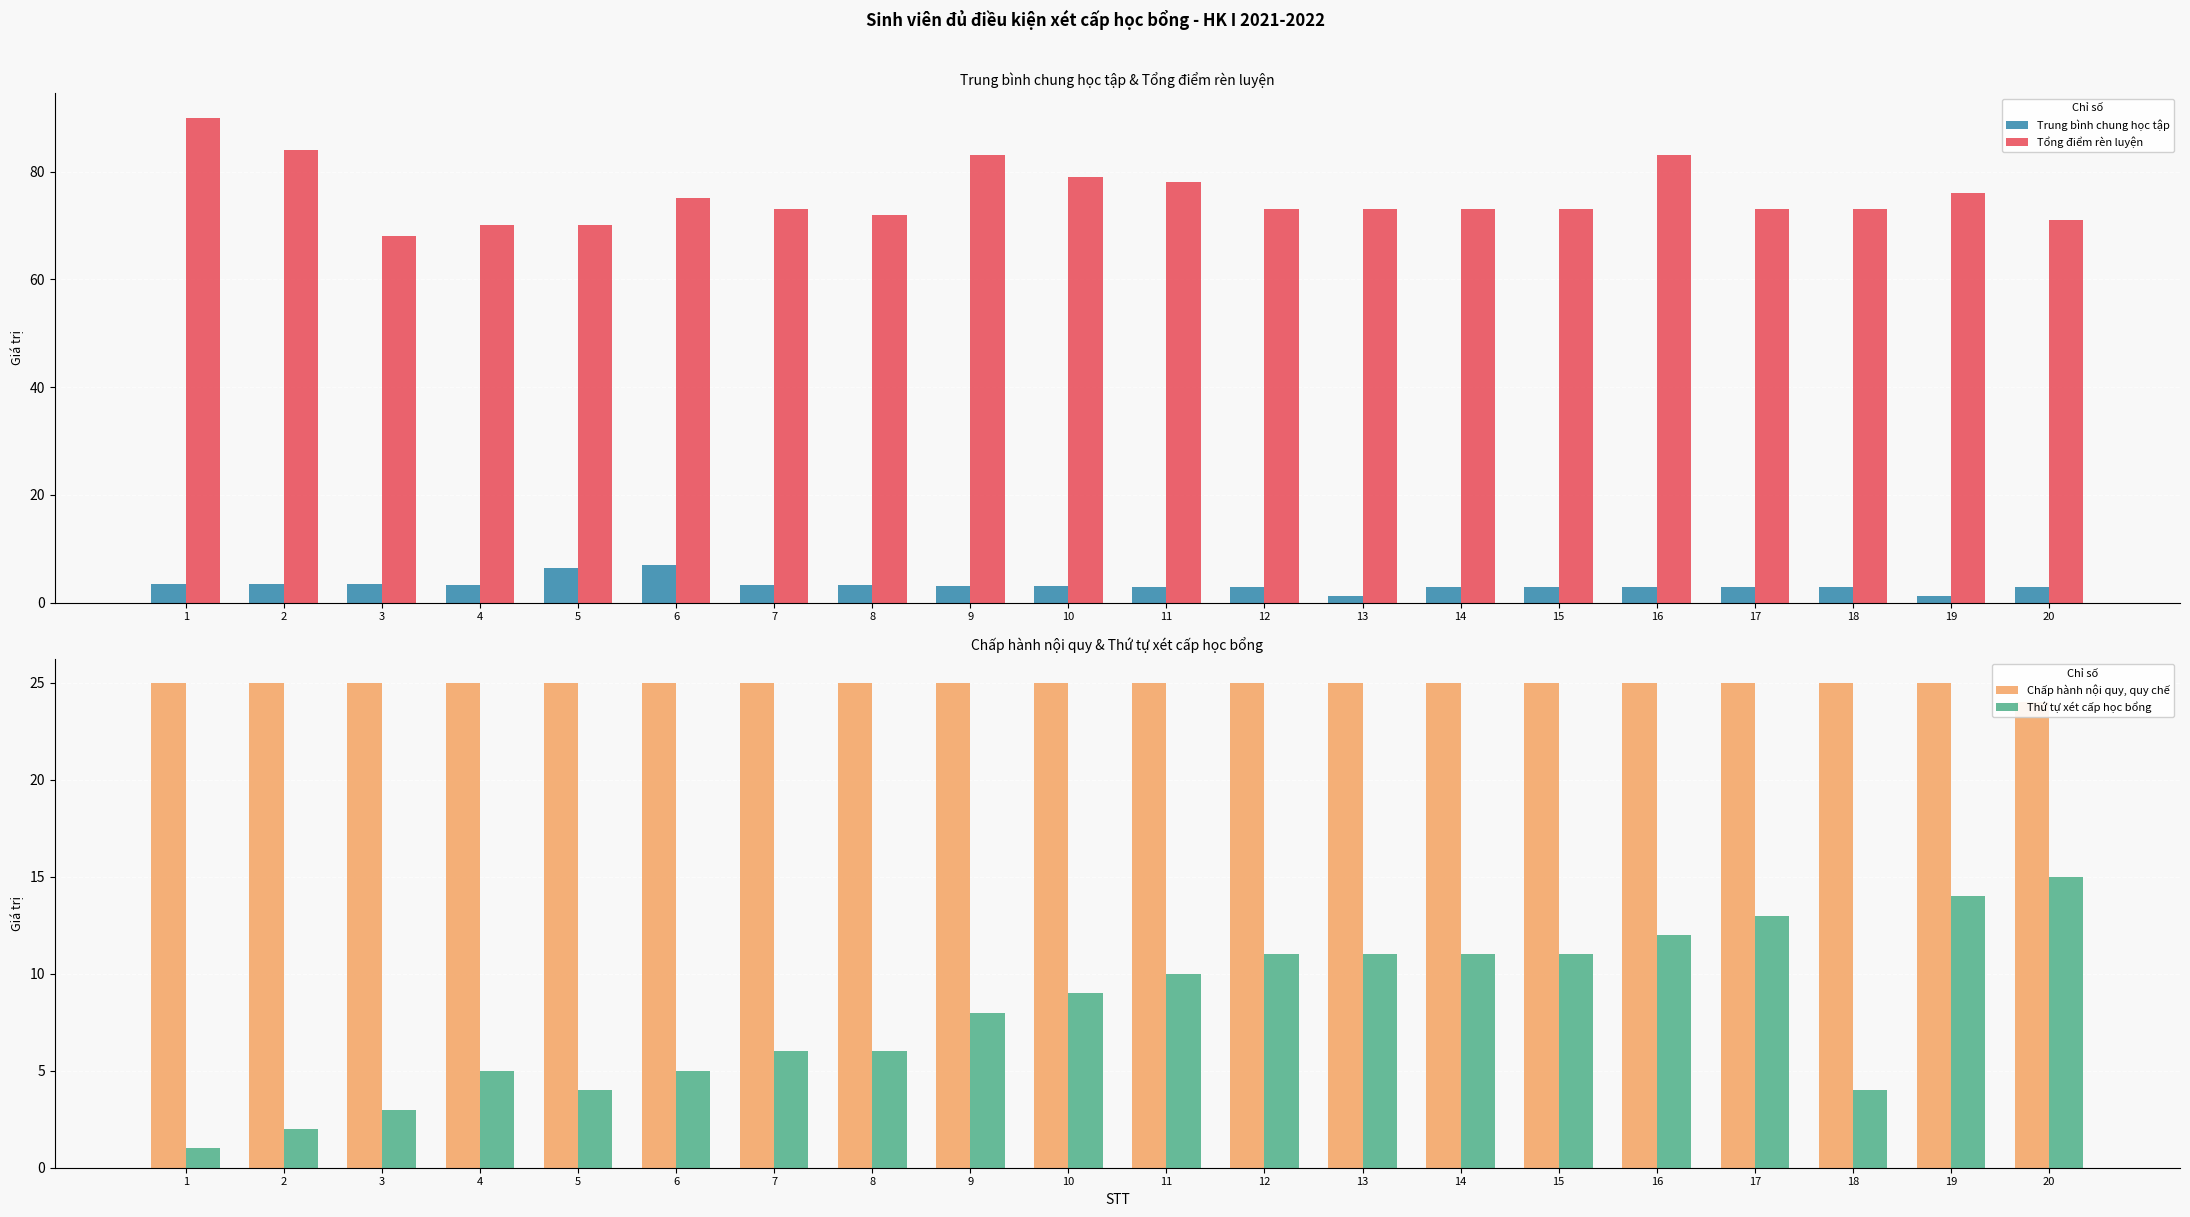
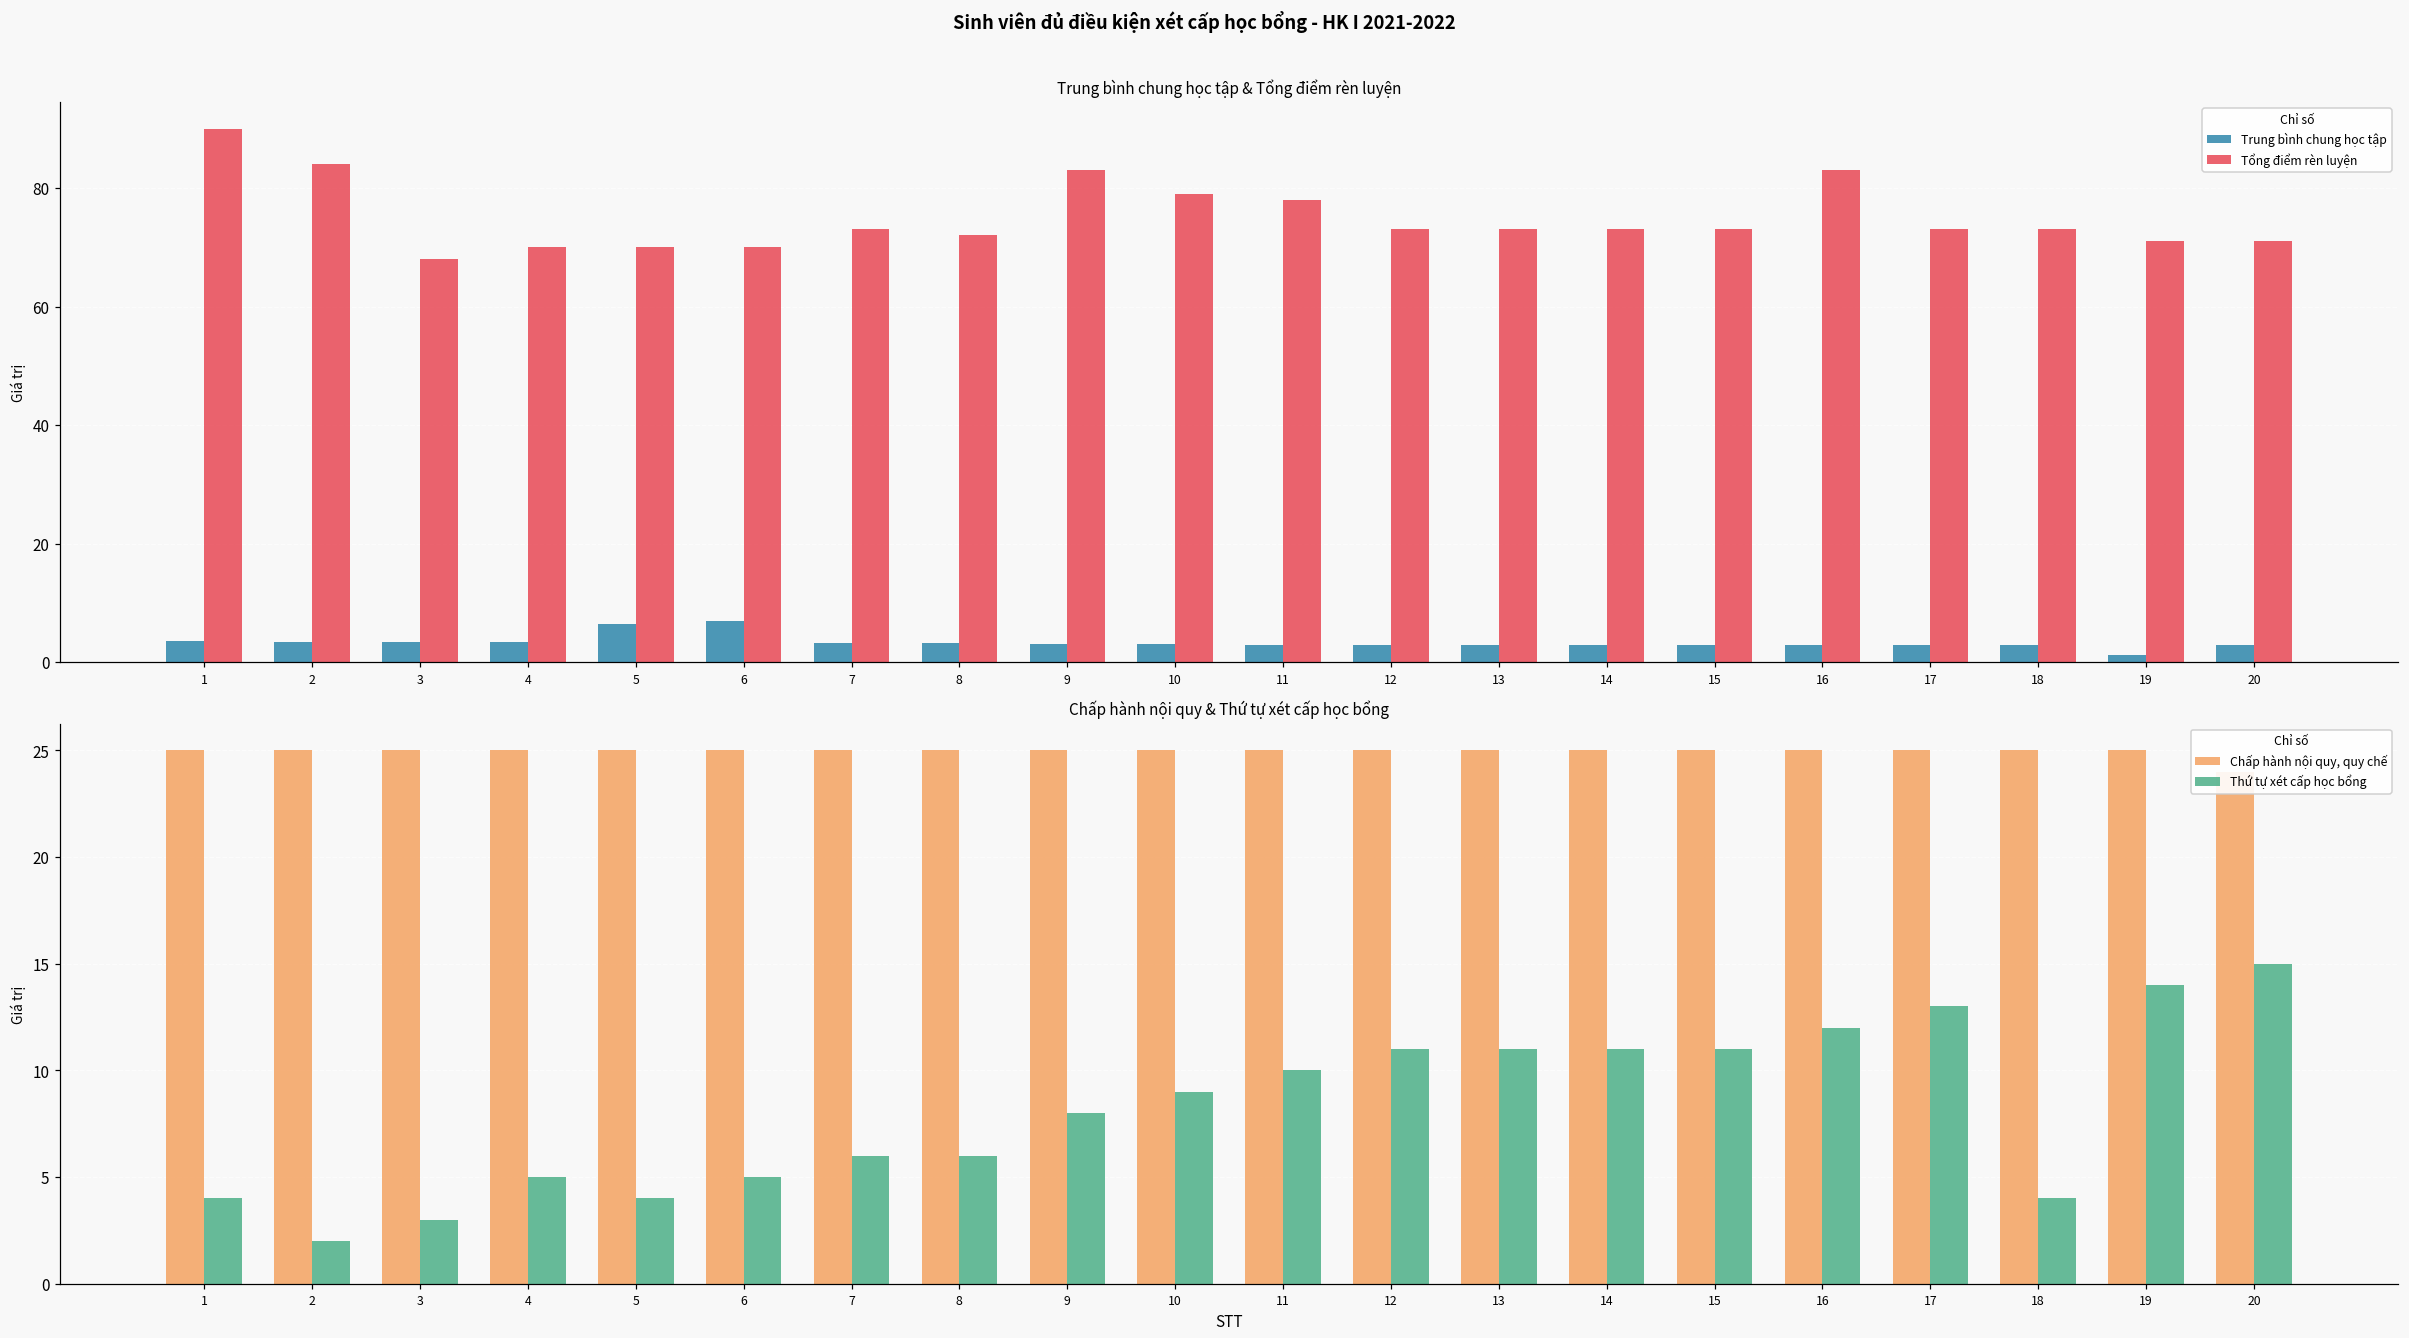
  {
    "Trung bình chung học tập & Tổng điểm rèn luyện": {
      "Trung bình chung học tập": {
        "1": 4,
        "2": 3,
        "3": 3,
        "4": 3,
        "5": 6,
        "6": 7,
        "7": 3,
        "8": 3,
        "9": 3,
        "10": 3,
        "11": 3,
        "12": 3,
-       "13": 1,
+       "13": 3,
        "14": 3,
        "15": 3,
        "16": 3,
        "17": 3,
        "18": 3,
        "19": 1,
        "20": 3
      },
      "Tổng điểm rèn luyện": {
        "1": 90,
        "2": 84,
        "3": 68,
        "4": 70,
        "5": 70,
-       "6": 75,
+       "6": 70,
        "7": 73,
        "8": 72,
        "9": 83,
        "10": 79,
        "11": 78,
        "12": 73,
        "13": 73,
        "14": 73,
        "15": 73,
        "16": 83,
        "17": 73,
        "18": 73,
-       "19": 76,
+       "19": 71,
        "20": 71
      }
    },
    "Chấp hành nội quy & Thứ tự xét cấp học bổng": {
      "Chấp hành nội quy, quy chế": {
        "1": 25,
        "2": 25,
        "3": 25,
        "4": 25,
        "5": 25,
        "6": 25,
        "7": 25,
        "8": 25,
        "9": 25,
        "10": 25,
        "11": 25,
        "12": 25,
        "13": 25,
        "14": 25,
        "15": 25,
        "16": 25,
        "17": 25,
        "18": 25,
        "19": 25
      },
      "Thứ tự xét cấp học bổng": {
-       "1": 1,
+       "1": 4,
        "2": 2,
        "3": 3,
        "4": 5,
        "5": 4,
        "6": 5,
        "7": 6,
        "8": 6,
        "9": 8,
        "10": 9,
        "11": 10,
        "12": 11,
        "13": 11,
        "14": 11,
        "15": 11,
        "16": 12,
        "17": 13,
        "18": 4,
        "19": 14,
        "20": 15
      }
    }
  }
